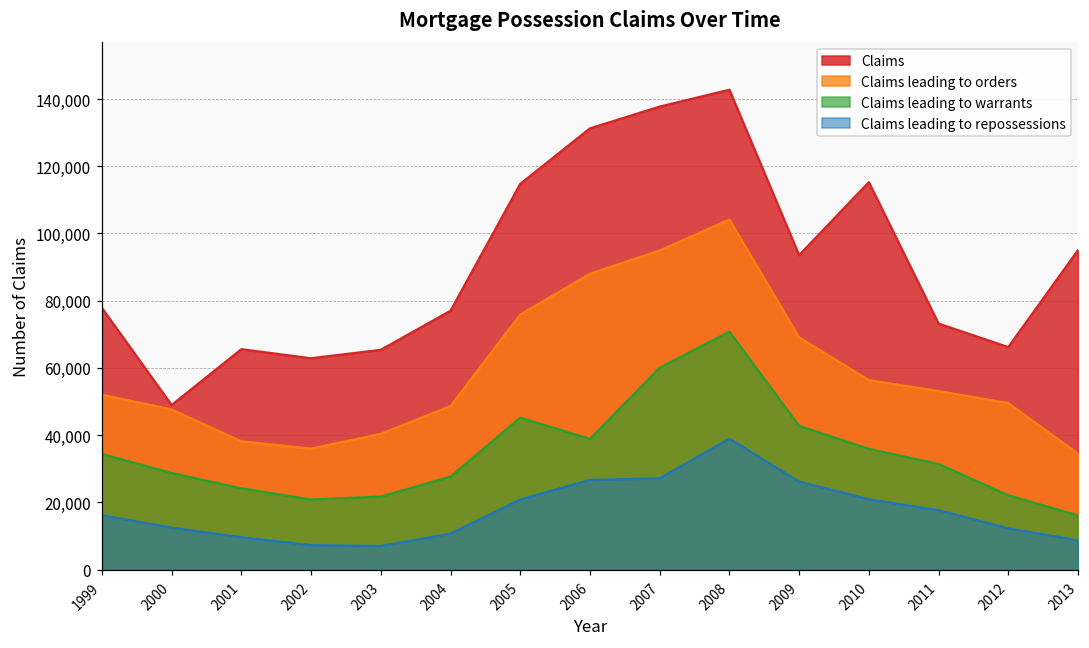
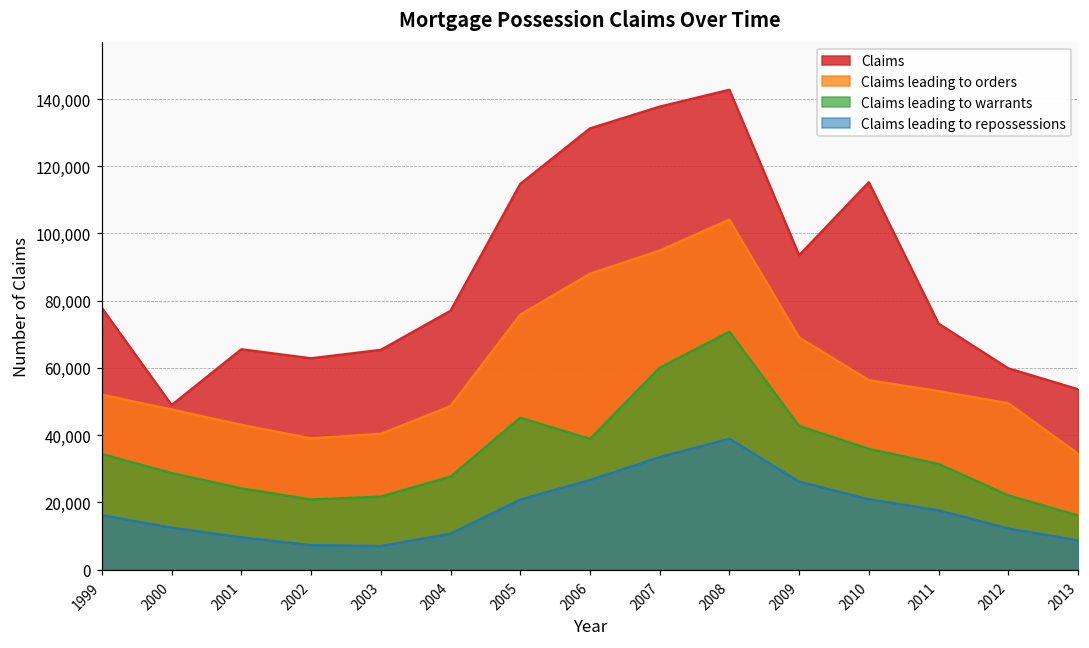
  {
    "Claims": {
      "1999": "78,000",
      "2000": "49,000",
      "2001": "66,000",
      "2002": "63,000",
      "2003": "65,000",
      "2004": "77,000",
      "2005": "115,000",
      "2006": "131,000",
      "2007": "138,000",
      "2008": "143,000",
      "2009": "94,000",
      "2010": "115,000",
      "2011": "73,000",
-     "2012": "66,000",
-     "2013": "95,000"
+     "2012": "60,000",
+     "2013": "54,000"
    },
    "Claims leading to orders": {
      "1999": "52,000",
      "2000": "48,000",
-     "2001": "38,000",
-     "2002": "36,000",
+     "2001": "43,000",
+     "2002": "39,000",
      "2003": "40,000",
      "2004": "49,000",
      "2005": "76,000",
      "2006": "88,000",
      "2007": "95,000",
      "2008": "104,000",
      "2009": "69,000",
      "2010": "56,000",
      "2011": "53,000",
      "2012": "50,000",
      "2013": "34,000"
    },
    "Claims leading to warrants": {
      "1999": "34,000",
      "2000": "29,000",
      "2001": "24,000",
      "2002": "21,000",
      "2003": "22,000",
      "2004": "28,000",
      "2005": "45,000",
      "2006": "39,000",
      "2007": "60,000",
      "2008": "71,000",
      "2009": "43,000",
      "2010": "36,000",
      "2011": "31,000",
      "2012": "22,000",
      "2013": "16,000"
    },
    "Claims leading to repossessions": {
      "1999": "16,000",
      "2000": "12,000",
      "2001": "10,000",
      "2002": "7,000",
      "2003": "7,000",
      "2004": "11,000",
      "2005": "21,000",
      "2006": "27,000",
-     "2007": "27,000",
+     "2007": "33,000",
      "2008": "39,000",
      "2009": "26,000",
      "2010": "21,000",
      "2011": "18,000",
      "2012": "12,000",
      "2013": "9,000"
    }
  }
